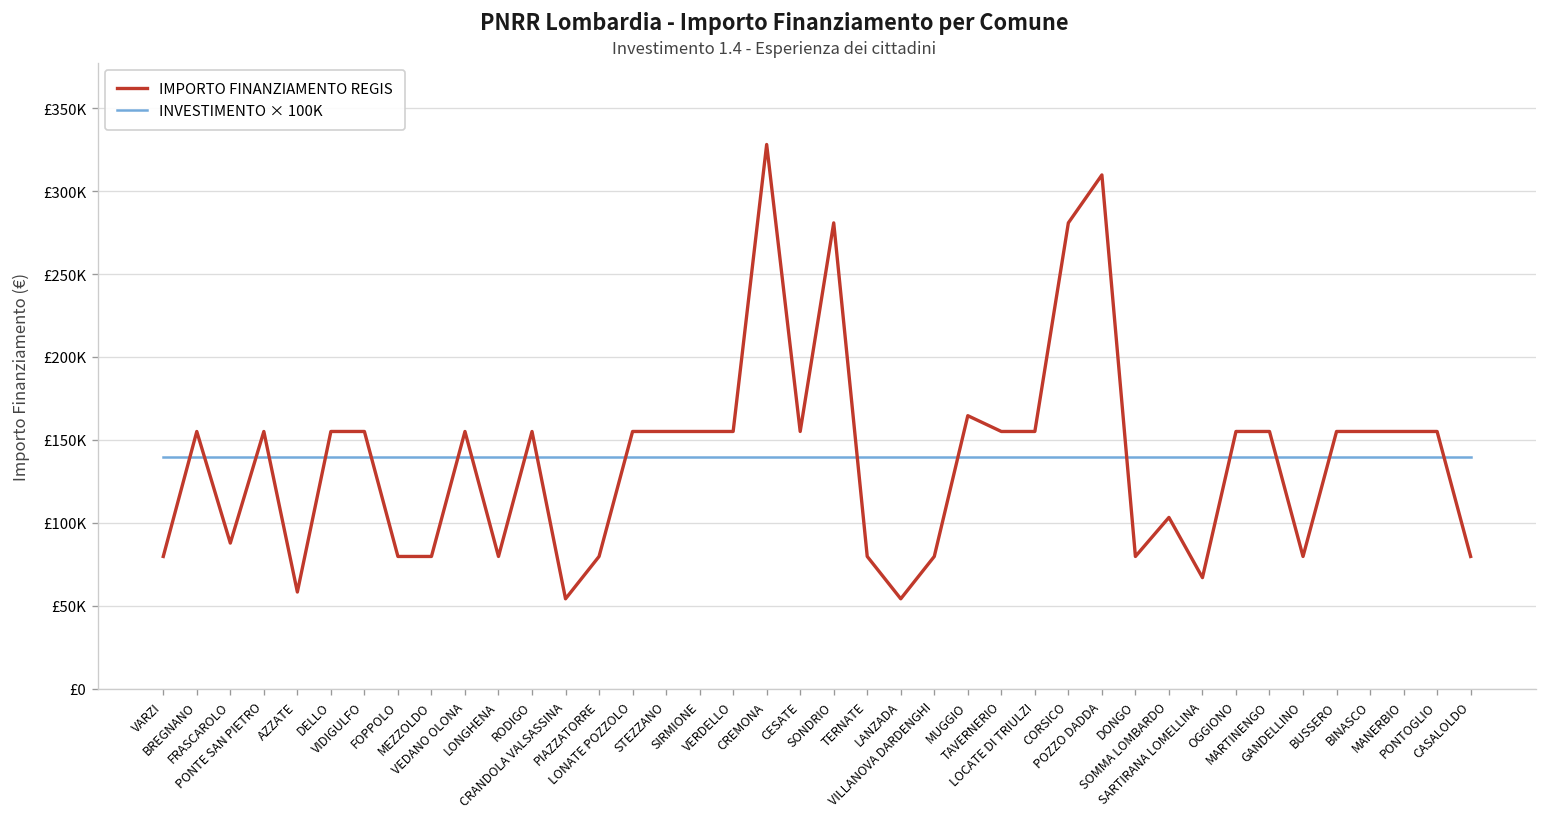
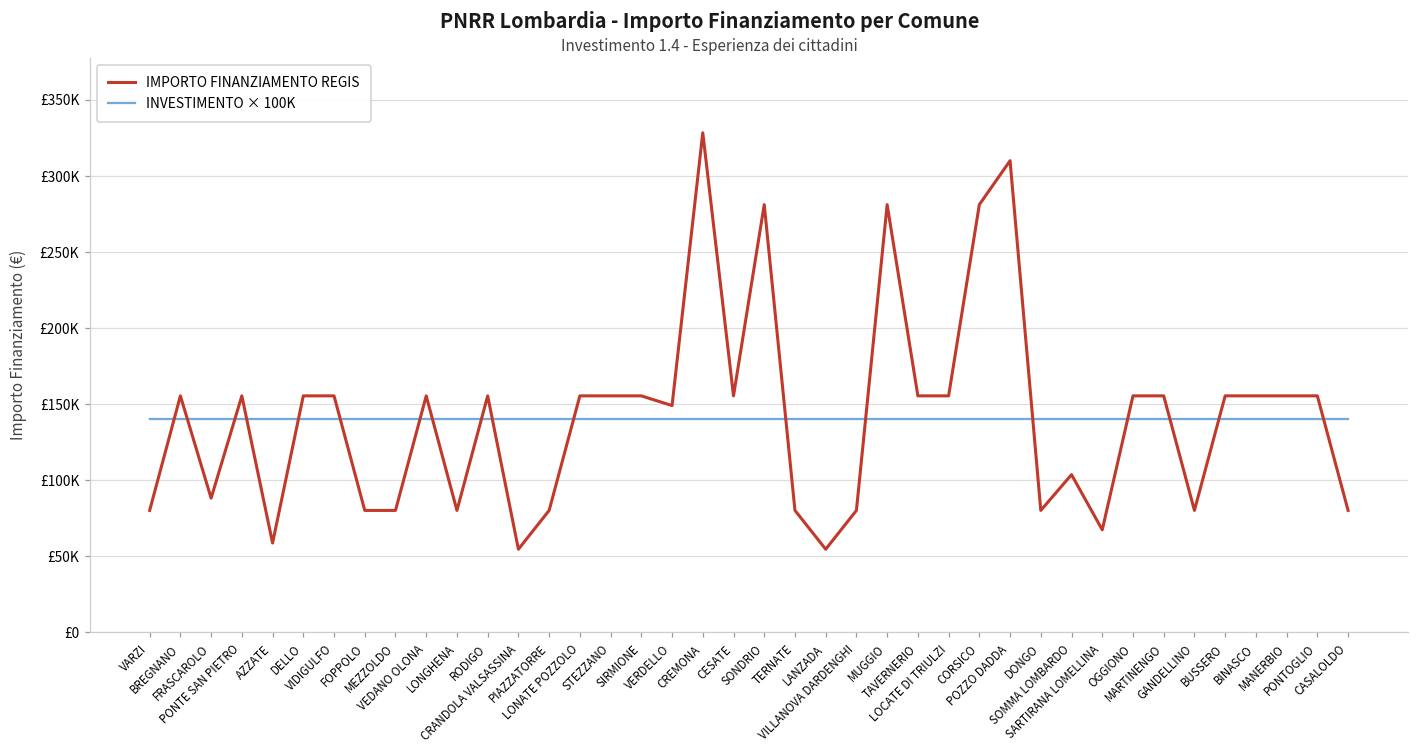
  {
    "IMPORTO FINANZIAMENTO REGIS": {
      "VARZI": "£80000",
      "BREGNANO": "£155000",
      "FRASCAROLO": "£88000",
      "PONTE SAN PIETRO": "£155000",
      "AZZATE": "£58000",
      "DELLO": "£155000",
      "VIDIGULFO": "£155000",
      "FOPPOLO": "£80000",
      "MEZZOLDO": "£80000",
      "VEDANO OLONA": "£155000",
      "LONGHENA": "£80000",
      "RODIGO": "£155000",
      "CRANDOLA VALSASSINA": "£54000",
      "PIAZZATORRE": "£80000",
      "LONATE POZZOLO": "£155000",
      "STEZZANO": "£155000",
      "SIRMIONE": "£155000",
-     "VERDELLO": "£155000",
+     "VERDELLO": "£149000",
      "CREMONA": "£328000",
      "CESATE": "£155000",
      "SONDRIO": "£281000",
      "TERNATE": "£80000",
      "LANZADA": "£54000",
      "VILLANOVA DARDENGHI": "£80000",
-     "MUGGIO": "£165000",
+     "MUGGIO": "£281000",
      "TAVERNERIO": "£155000",
      "LOCATE DI TRIULZI": "£155000",
      "CORSICO": "£281000",
      "POZZO DADDA": "£310000",
      "DONGO": "£80000",
      "SOMMA LOMBARDO": "£103000",
      "SARTIRANA LOMELLINA": "£67000",
      "OGGIONO": "£155000",
      "MARTINENGO": "£155000",
      "GANDELLINO": "£80000",
      "BUSSERO": "£155000",
      "BINASCO": "£155000",
      "MANERBIO": "£155000",
      "PONTOGLIO": "£155000",
      "CASALOLDO": "£80000"
    },
    "INVESTIMENTO × 100K": {
      "VARZI": "£140000",
      "BREGNANO": "£140000",
      "FRASCAROLO": "£140000",
      "PONTE SAN PIETRO": "£140000",
      "AZZATE": "£140000",
      "DELLO": "£140000",
      "VIDIGULFO": "£140000",
      "FOPPOLO": "£140000",
      "MEZZOLDO": "£140000",
      "VEDANO OLONA": "£140000",
      "LONGHENA": "£140000",
      "RODIGO": "£140000",
      "CRANDOLA VALSASSINA": "£140000",
      "PIAZZATORRE": "£140000",
      "LONATE POZZOLO": "£140000",
      "STEZZANO": "£140000",
      "SIRMIONE": "£140000",
      "VERDELLO": "£140000",
      "CREMONA": "£140000",
      "CESATE": "£140000",
      "SONDRIO": "£140000",
      "TERNATE": "£140000",
      "LANZADA": "£140000",
      "VILLANOVA DARDENGHI": "£140000",
      "MUGGIO": "£140000",
      "TAVERNERIO": "£140000",
      "LOCATE DI TRIULZI": "£140000",
      "CORSICO": "£140000",
      "POZZO DADDA": "£140000",
      "DONGO": "£140000",
      "SOMMA LOMBARDO": "£140000",
      "SARTIRANA LOMELLINA": "£140000",
      "OGGIONO": "£140000",
      "MARTINENGO": "£140000",
      "GANDELLINO": "£140000",
      "BUSSERO": "£140000",
      "BINASCO": "£140000",
      "MANERBIO": "£140000",
      "PONTOGLIO": "£140000",
      "CASALOLDO": "£140000"
    }
  }
